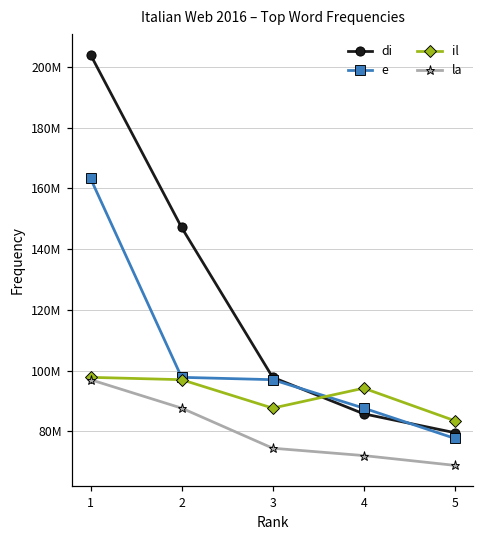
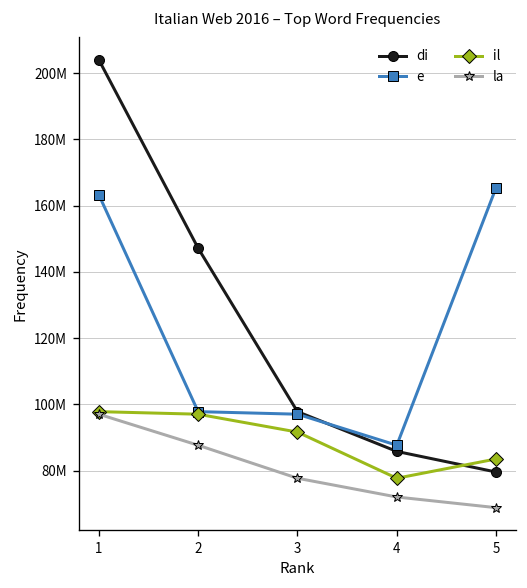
  {
    "di": {
      "1": 204000000,
      "2": 147000000,
      "4": 86000000,
      "5": 80000000
    },
    "e": {
      "1": 163000000,
      "4": 88000000,
-     "5": 78000000
+     "5": 165000000
    },
    "il": {
-     "3": 88000000,
-     "4": 94000000,
+     "3": 92000000,
+     "4": 78000000,
      "5": 83000000
    },
    "la": {
      "2": 88000000,
-     "3": 74000000,
+     "3": 78000000,
      "4": 72000000,
      "5": 69000000
    }
  }
